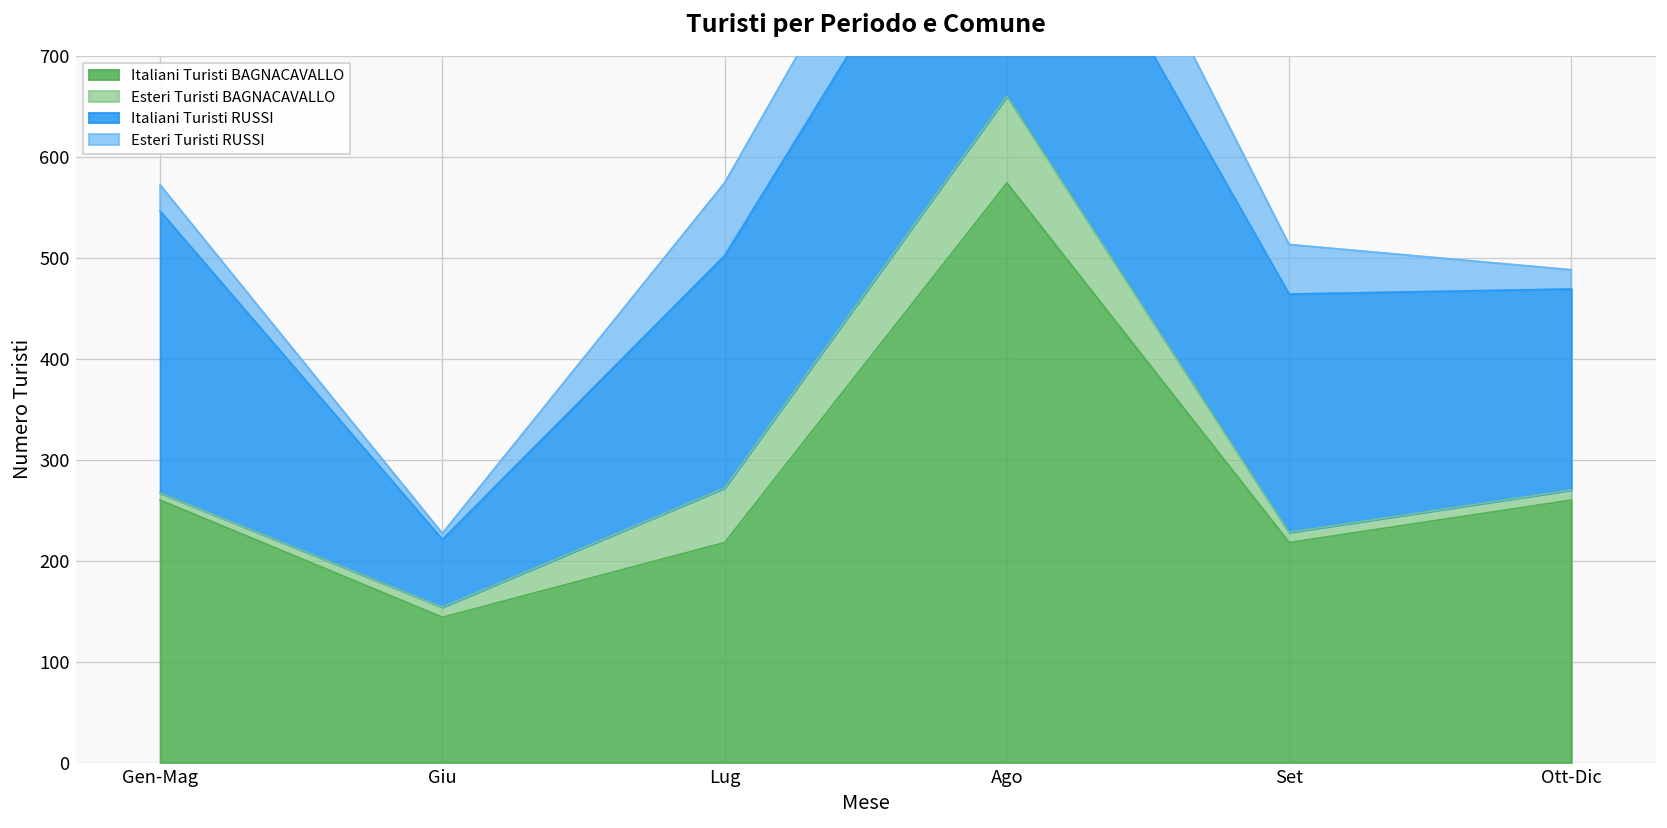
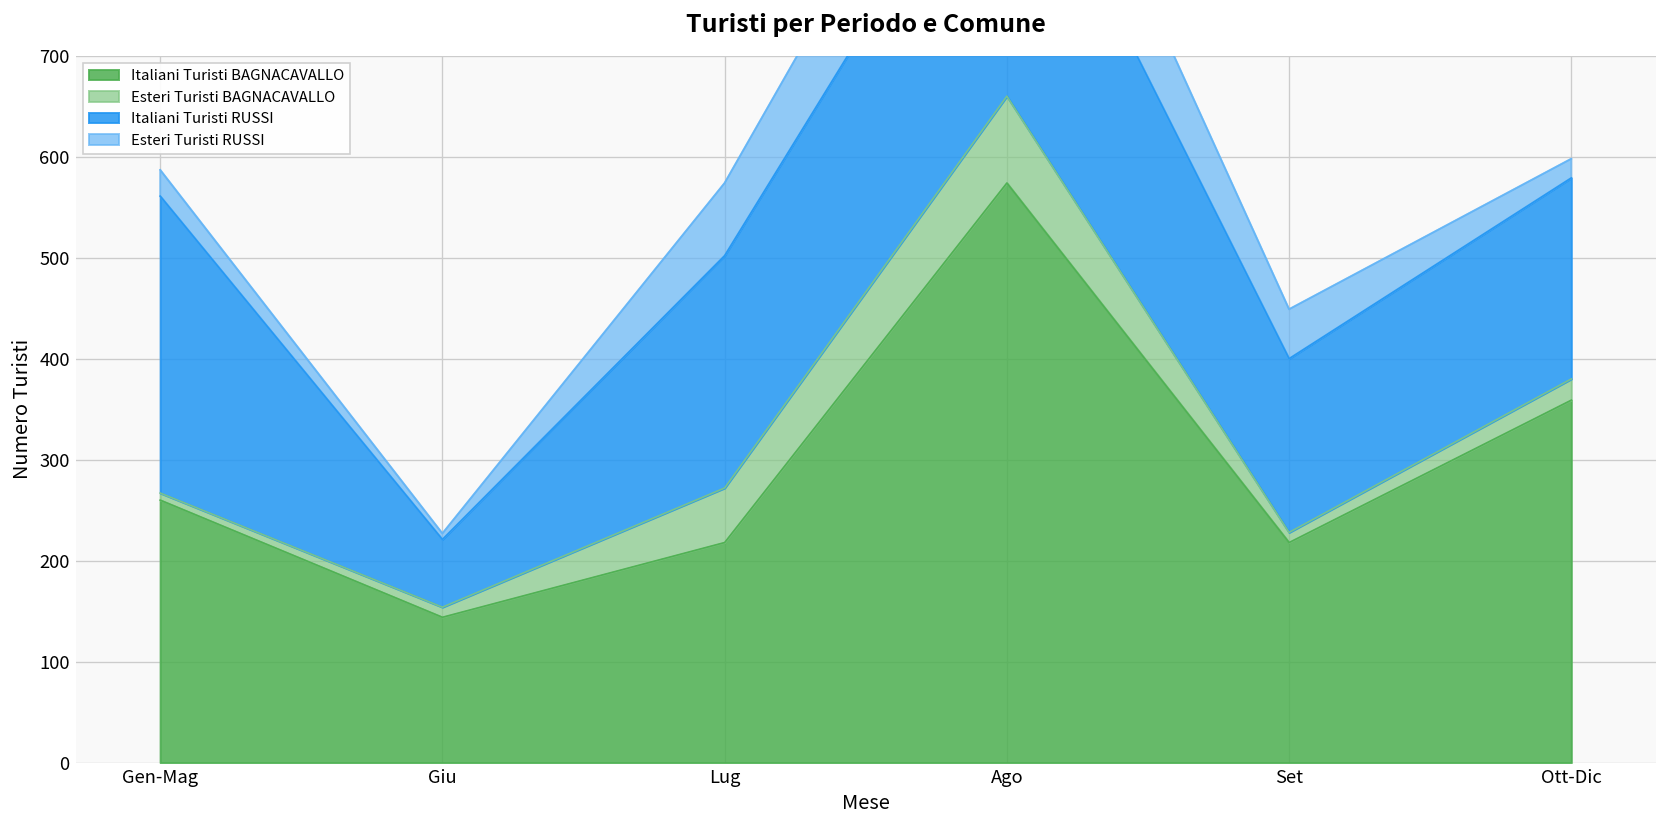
  {
    "Italiani Turisti BAGNACAVALLO": {
      "Gen-Mag": 260,
      "Giu": 140,
      "Lug": 220,
      "Ago": 570,
      "Set": 220,
-     "Ott-Dic": 260
+     "Ott-Dic": 360
    },
    "Esteri Turisti BAGNACAVALLO": {
      "Gen-Mag": 10,
      "Giu": 10,
      "Lug": 50,
      "Ago": 90,
      "Set": 10,
-     "Ott-Dic": 10
+     "Ott-Dic": 20
    },
    "Italiani Turisti RUSSI": {
-     "Gen-Mag": 280,
+     "Gen-Mag": 290,
      "Giu": 70,
      "Lug": 230,
-     "Set": 240,
+     "Set": 170,
      "Ott-Dic": 200
    },
    "Esteri Turisti RUSSI": {
      "Gen-Mag": 30,
      "Giu": 10,
      "Lug": 70,
      "Set": 50,
      "Ott-Dic": 20
    }
  }
